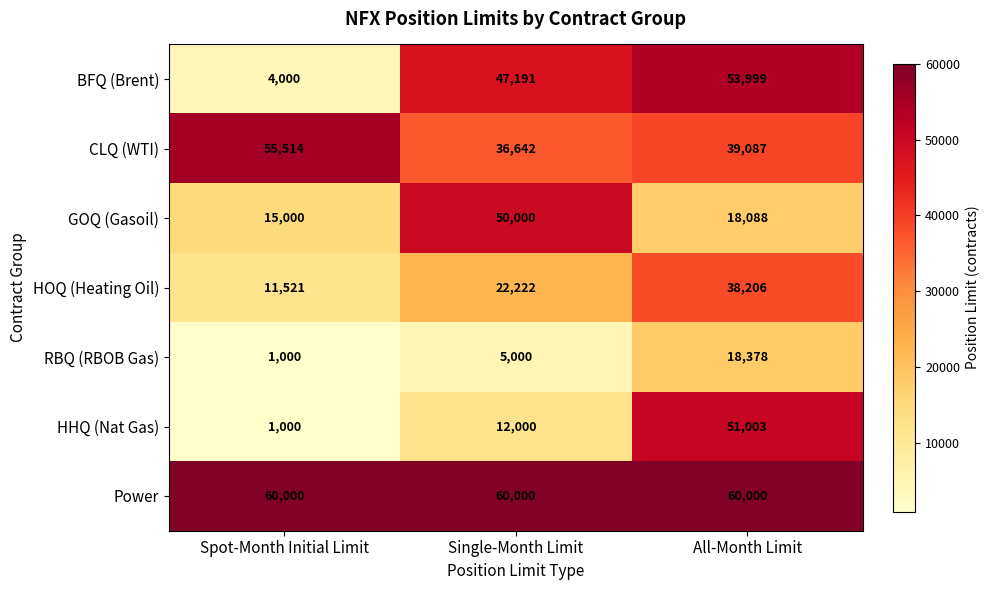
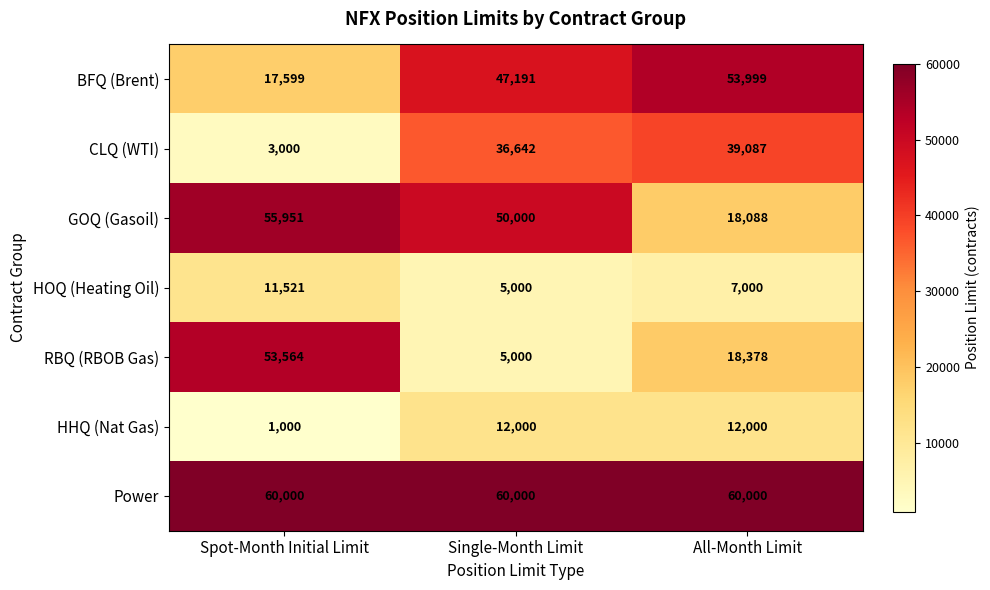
  {
    "BFQ (Brent)": {
-     "Spot-Month Initial Limit": "4,000",
+     "Spot-Month Initial Limit": "17,599",
      "Single-Month Limit": "47,191",
      "All-Month Limit": "53,999"
    },
    "CLQ (WTI)": {
-     "Spot-Month Initial Limit": "55,514",
+     "Spot-Month Initial Limit": "3,000",
      "Single-Month Limit": "36,642",
      "All-Month Limit": "39,087"
    },
    "GOQ (Gasoil)": {
-     "Spot-Month Initial Limit": "15,000",
+     "Spot-Month Initial Limit": "55,951",
      "Single-Month Limit": "50,000",
      "All-Month Limit": "18,088"
    },
    "HOQ (Heating Oil)": {
      "Spot-Month Initial Limit": "11,521",
-     "Single-Month Limit": "22,222",
-     "All-Month Limit": "38,206"
+     "Single-Month Limit": "5,000",
+     "All-Month Limit": "7,000"
    },
    "RBQ (RBOB Gas)": {
-     "Spot-Month Initial Limit": "1,000",
+     "Spot-Month Initial Limit": "53,564",
      "Single-Month Limit": "5,000",
      "All-Month Limit": "18,378"
    },
    "HHQ (Nat Gas)": {
      "Spot-Month Initial Limit": "1,000",
      "Single-Month Limit": "12,000",
-     "All-Month Limit": "51,003"
+     "All-Month Limit": "12,000"
    },
    "Power": {
      "Spot-Month Initial Limit": "60,000",
      "Single-Month Limit": "60,000",
      "All-Month Limit": "60,000"
    }
  }
